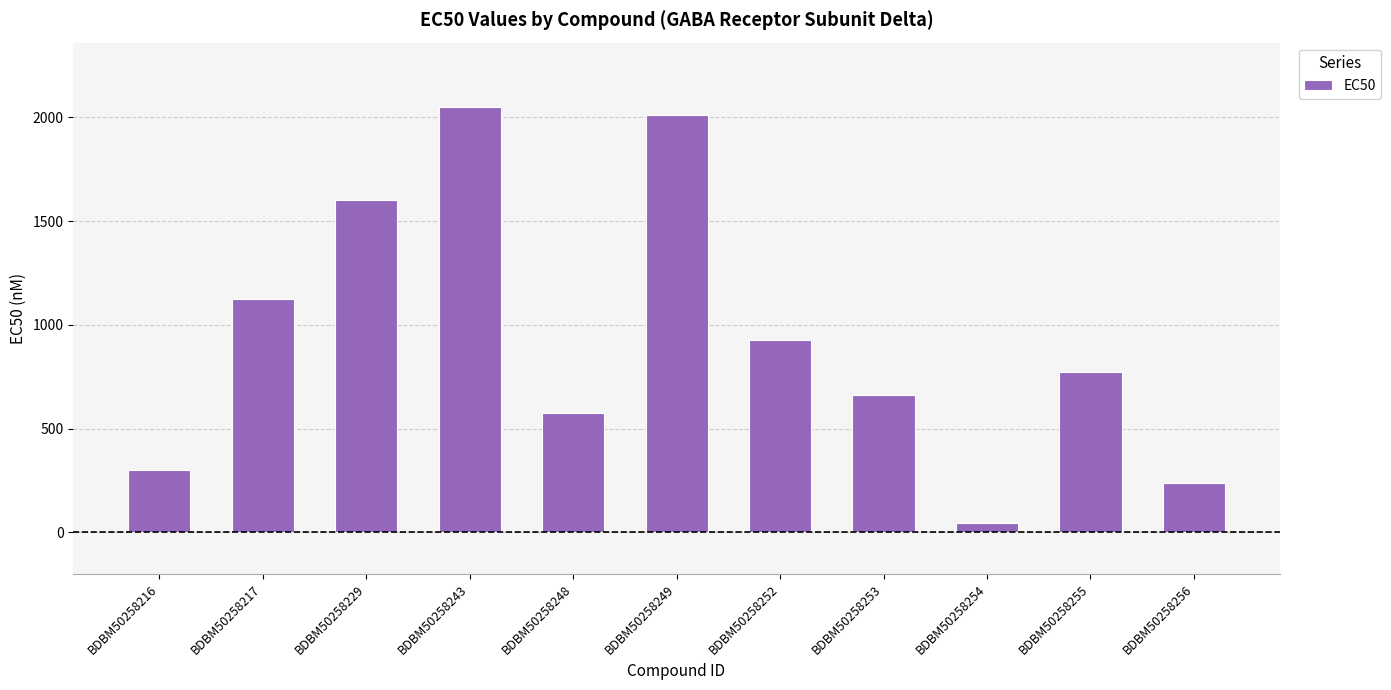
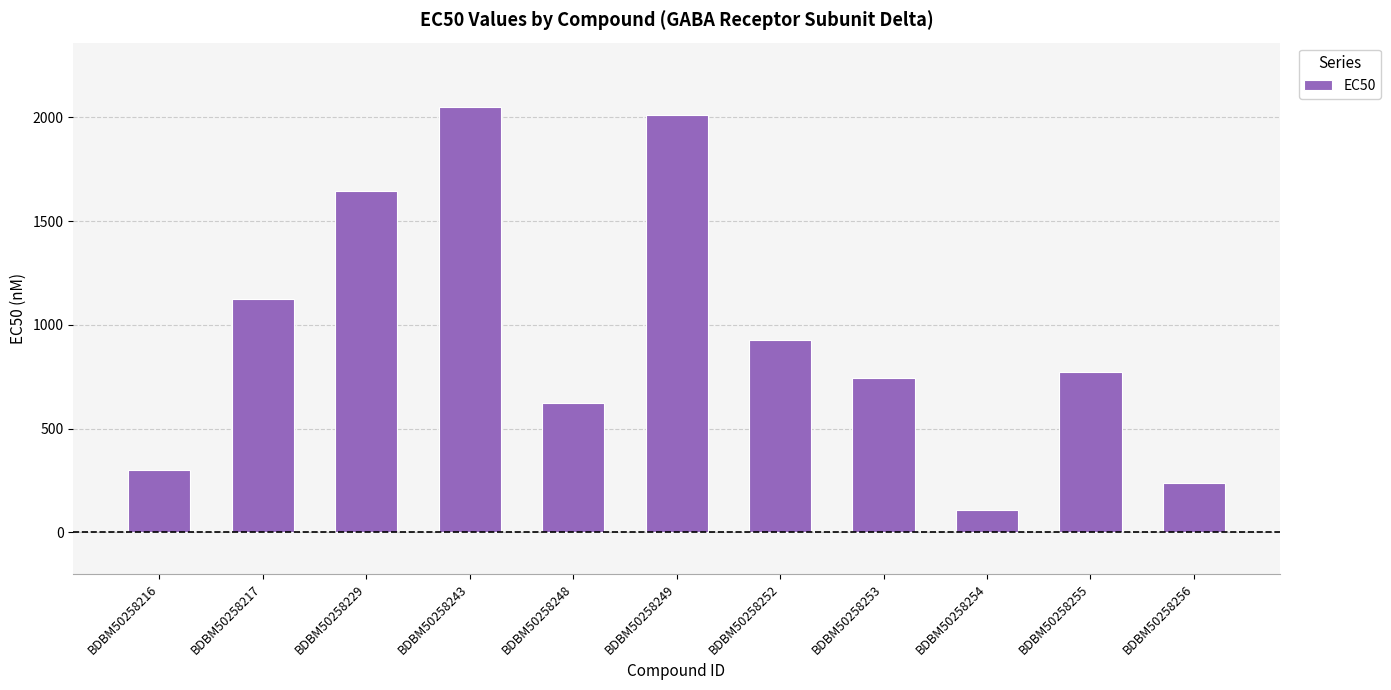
  {
    "BDBM50258216": 300,
    "BDBM50258217": 1130,
-   "BDBM50258229": 1600,
+   "BDBM50258229": 1650,
    "BDBM50258243": 2050,
-   "BDBM50258248": 580,
+   "BDBM50258248": 620,
    "BDBM50258249": 2010,
    "BDBM50258252": 930,
-   "BDBM50258253": 660,
-   "BDBM50258254": 50,
+   "BDBM50258253": 740,
+   "BDBM50258254": 110,
    "BDBM50258255": 780,
    "BDBM50258256": 240
  }
